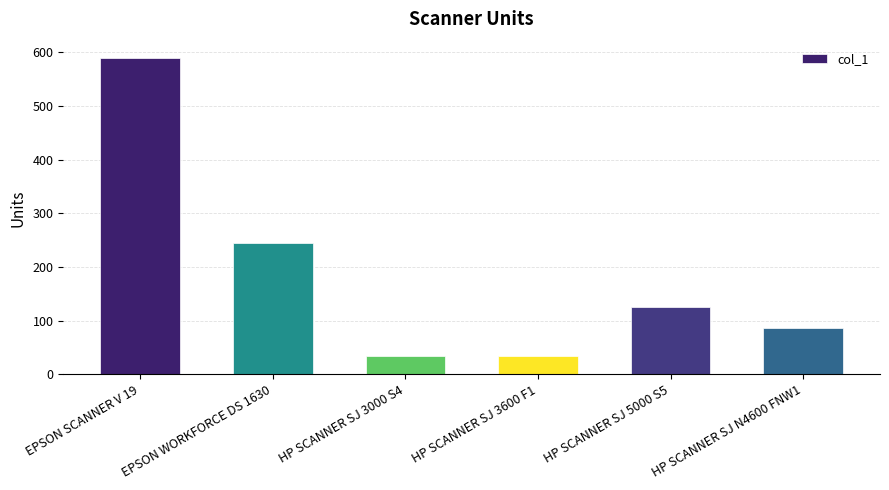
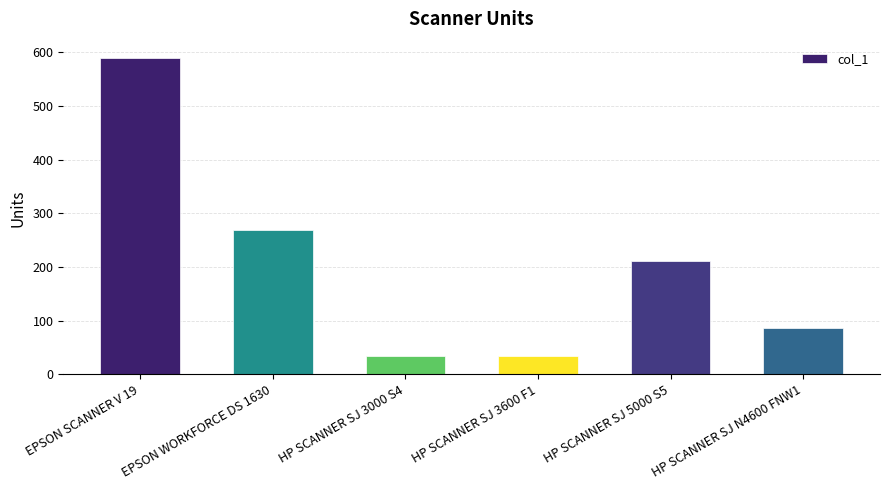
  {
    "EPSON SCANNER V 19": 590,
-   "EPSON WORKFORCE DS 1630": 250,
+   "EPSON WORKFORCE DS 1630": 270,
    "HP SCANNER SJ 3000 S4": 40,
    "HP SCANNER SJ 3600 F1": 40,
-   "HP SCANNER SJ 5000 S5": 130,
+   "HP SCANNER SJ 5000 S5": 210,
    "HP SCANNER SJ N4600 FNW1": 90
  }
